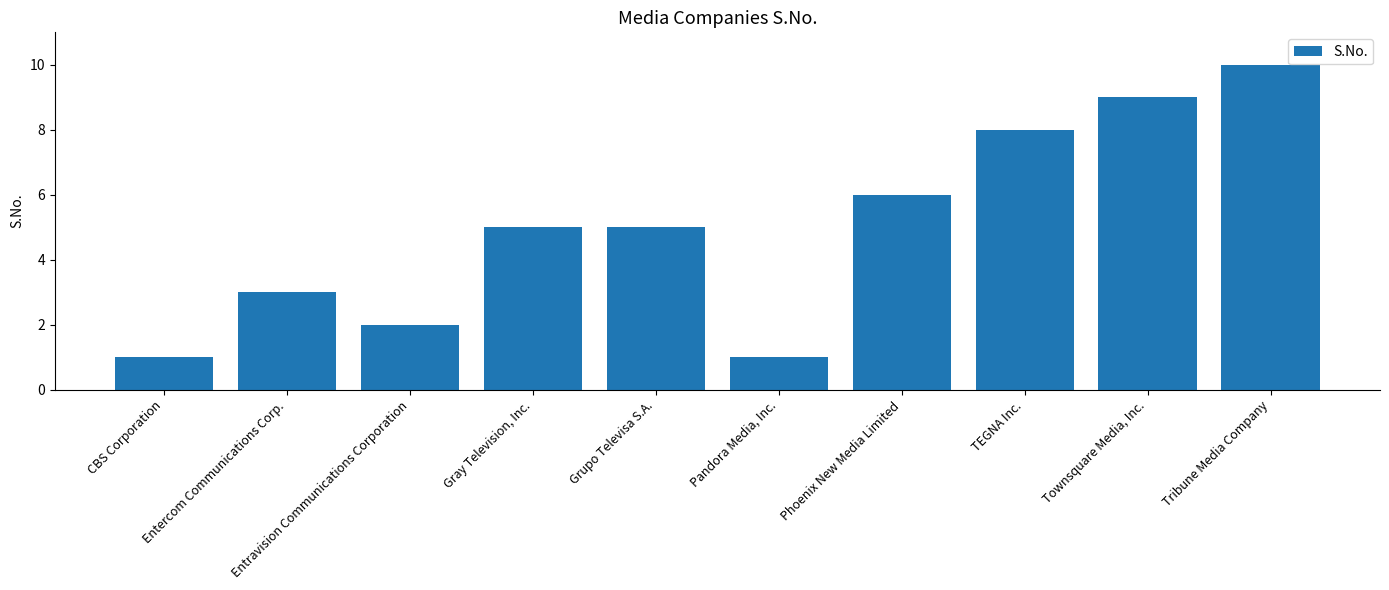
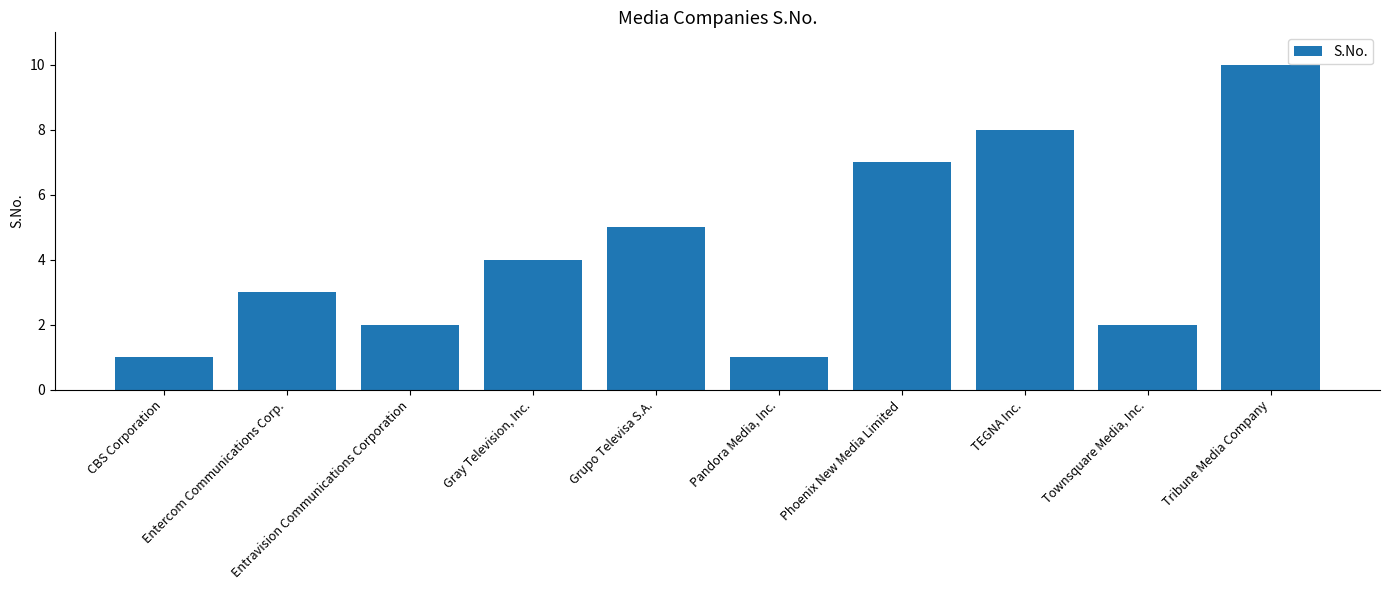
  {
    "CBS Corporation": 1,
    "Entercom Communications Corp.": 3,
    "Entravision Communications Corporation": 2,
-   "Gray Television, Inc.": 5,
+   "Gray Television, Inc.": 4,
    "Grupo Televisa S.A.": 5,
    "Pandora Media, Inc.": 1,
-   "Phoenix New Media Limited": 6,
+   "Phoenix New Media Limited": 7,
    "TEGNA Inc.": 8,
-   "Townsquare Media, Inc.": 9,
+   "Townsquare Media, Inc.": 2,
    "Tribune Media Company": 10
  }
